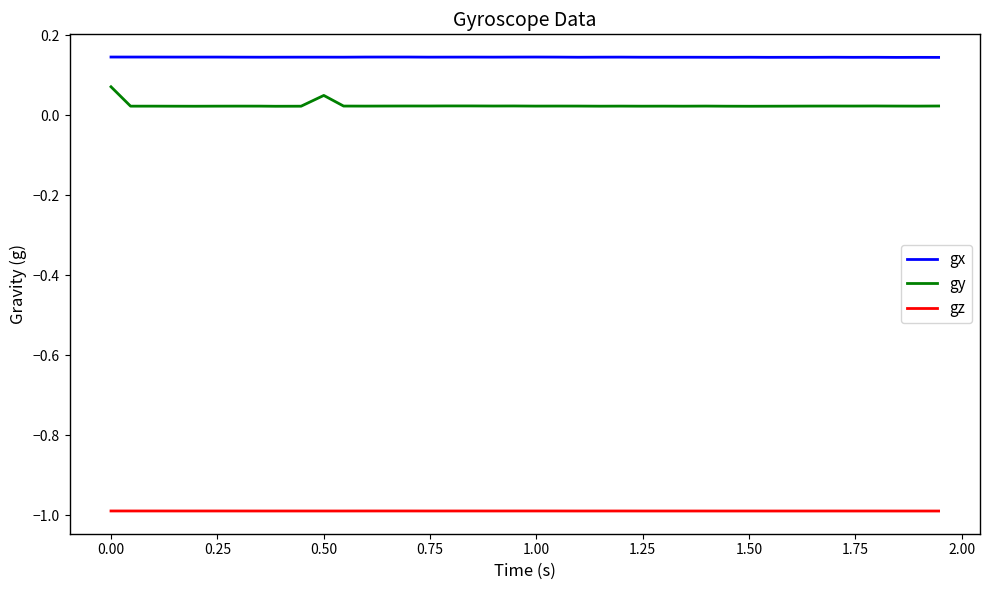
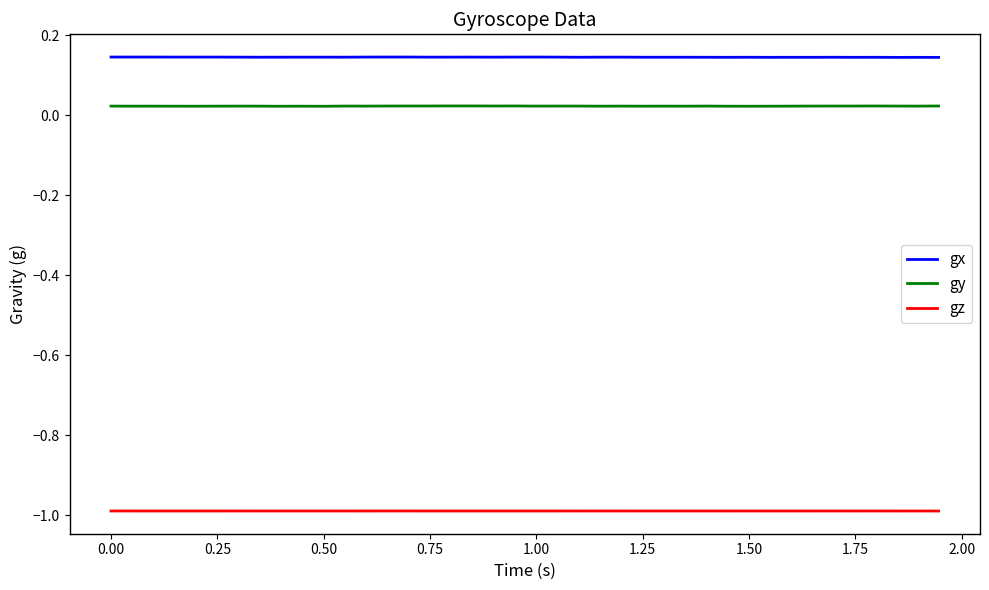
  {
    "gx": {
      "0.00": 0.15,
      "0.50": 0.14
    },
    "gy": {
-     "0.00": 0.07,
-     "0.50": 0.05
+     "0.00": 0.02,
+     "0.50": 0.02
    },
    "gz": {
      "0.00": -0.99,
      "0.50": -0.99
    }
  }
